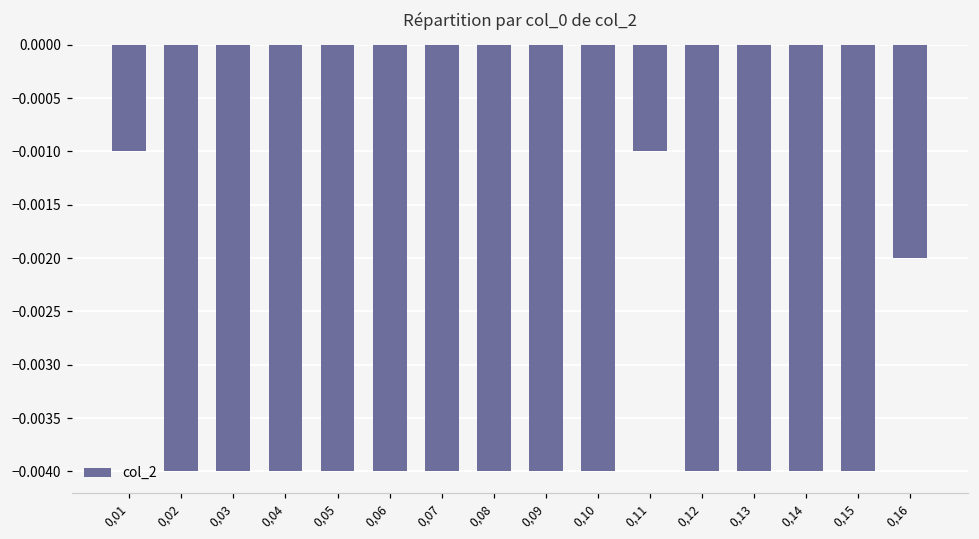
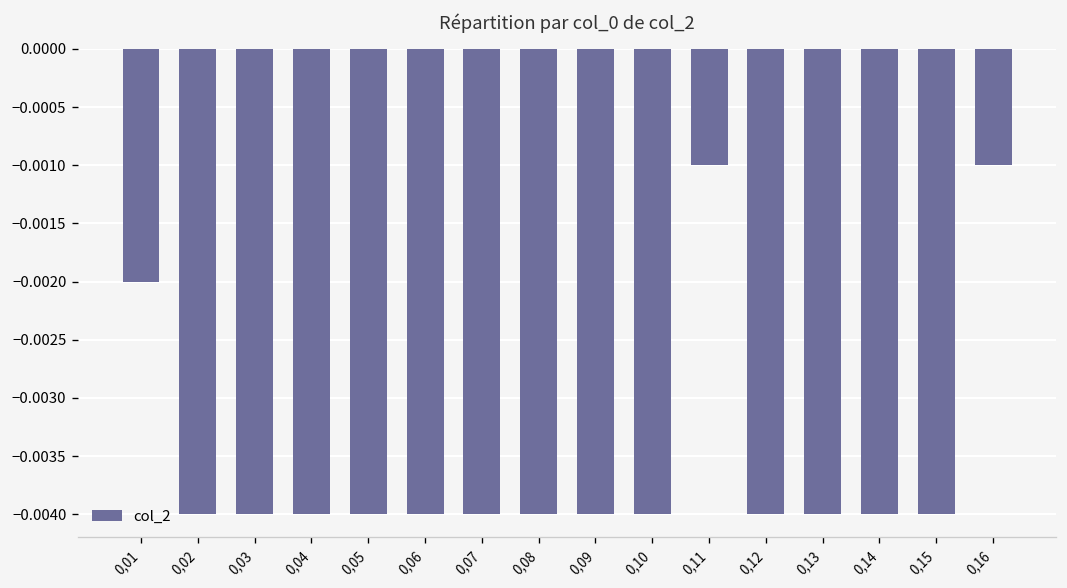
  {
-   "0,01": -0.001,
+   "0,01": -0.002,
    "0,02": -0.004,
    "0,03": -0.004,
    "0,04": -0.004,
    "0,05": -0.004,
    "0,06": -0.004,
    "0,07": -0.004,
    "0,08": -0.004,
    "0,09": -0.004,
    "0,10": -0.004,
    "0,11": -0.001,
    "0,12": -0.004,
    "0,13": -0.004,
    "0,14": -0.004,
    "0,15": -0.004,
-   "0,16": -0.002
+   "0,16": -0.001
  }
